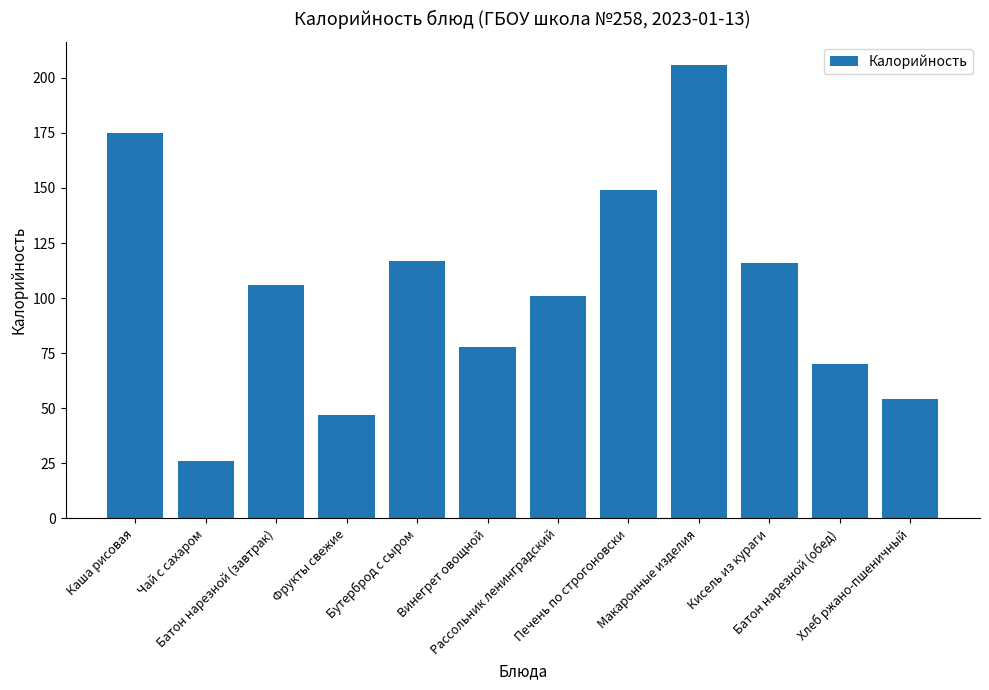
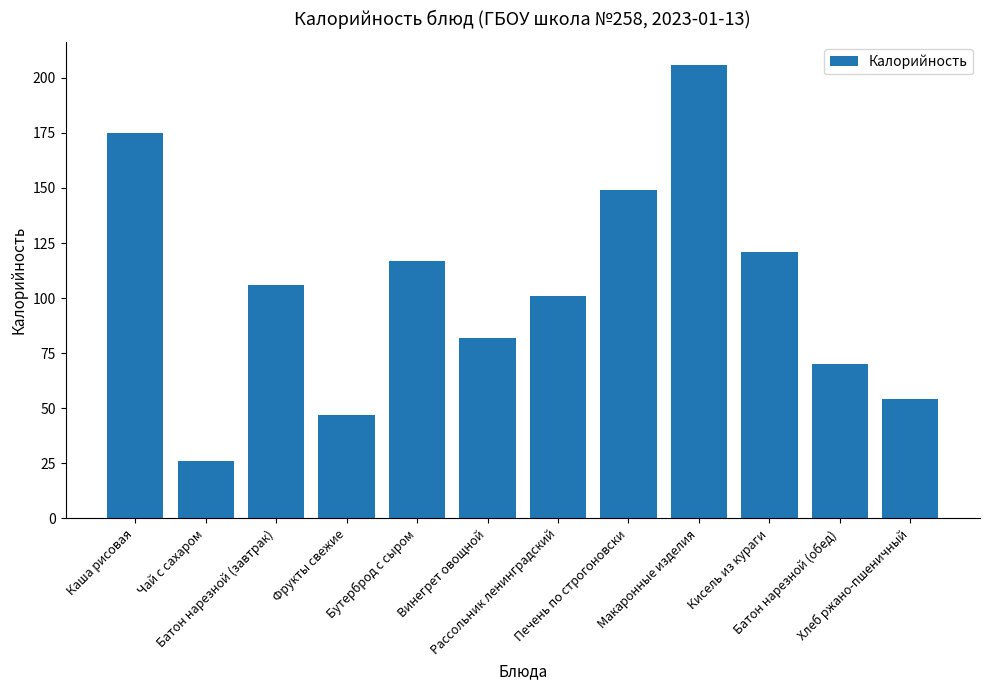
  {
    "Каша рисовая": 175,
    "Чай с сахаром": 26,
    "Батон нарезной (завтрак)": 106,
    "Фрукты свежие": 47,
    "Бутерброд с сыром": 117,
-   "Винегрет овощной": 78,
+   "Винегрет овощной": 82,
    "Рассольник ленинградский": 101,
    "Печень по строгоновски": 149,
    "Макаронные изделия": 206,
-   "Кисель из кураги": 116,
+   "Кисель из кураги": 121,
    "Батон нарезной (обед)": 70,
    "Хлеб ржано-пшеничный": 54
  }
